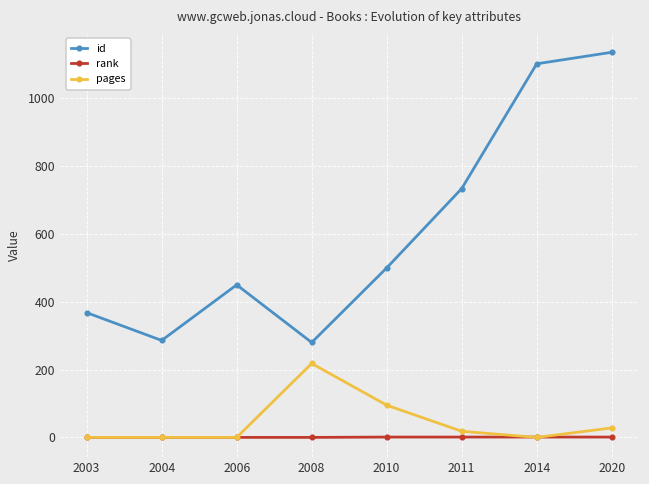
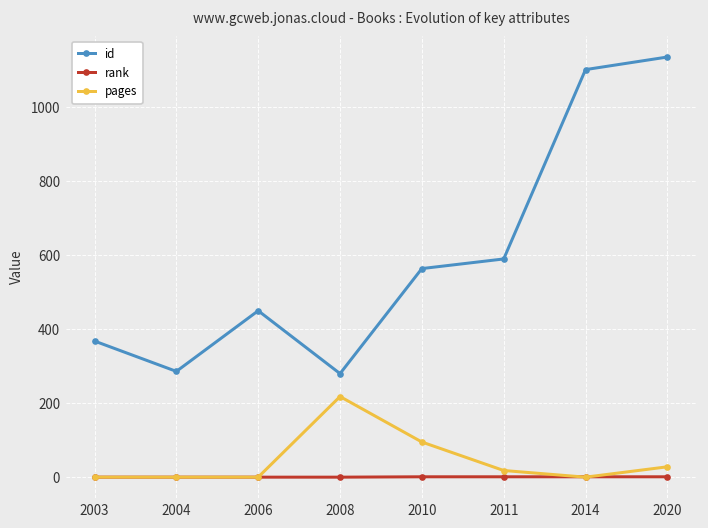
  {
    "id": {
      "2003": 370,
      "2004": 290,
      "2006": 450,
      "2008": 280,
-     "2010": 500,
-     "2011": 730,
+     "2010": 560,
+     "2011": 590,
      "2014": 1100,
      "2020": 1140
    },
    "rank": {
      "2008": 0,
      "2010": 0,
      "2011": 0,
      "2020": 0
    },
    "pages": {
      "2008": 220,
      "2010": 100,
      "2011": 20,
      "2020": 30
    }
  }
